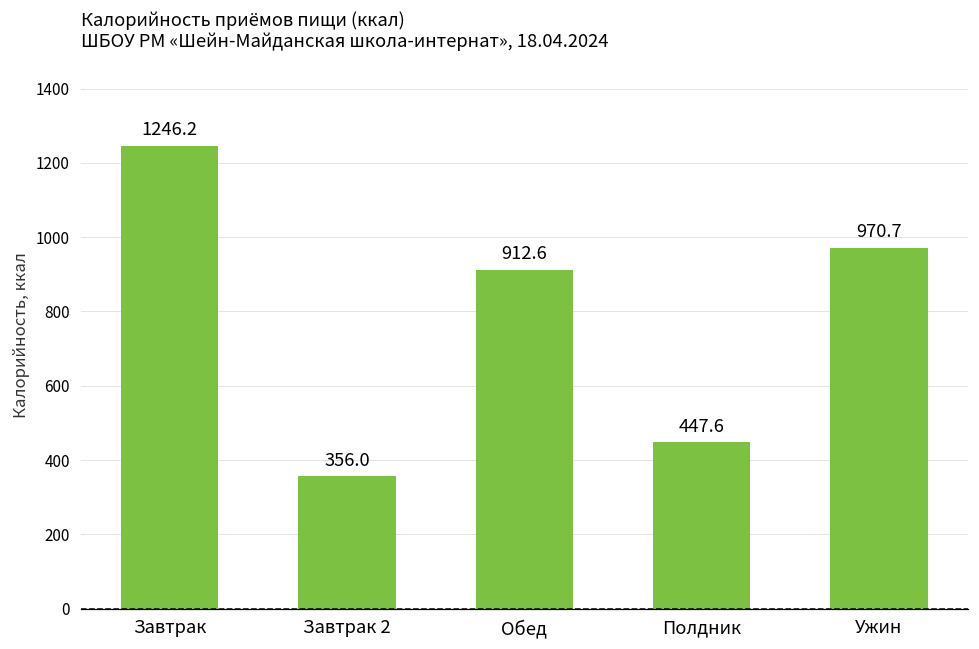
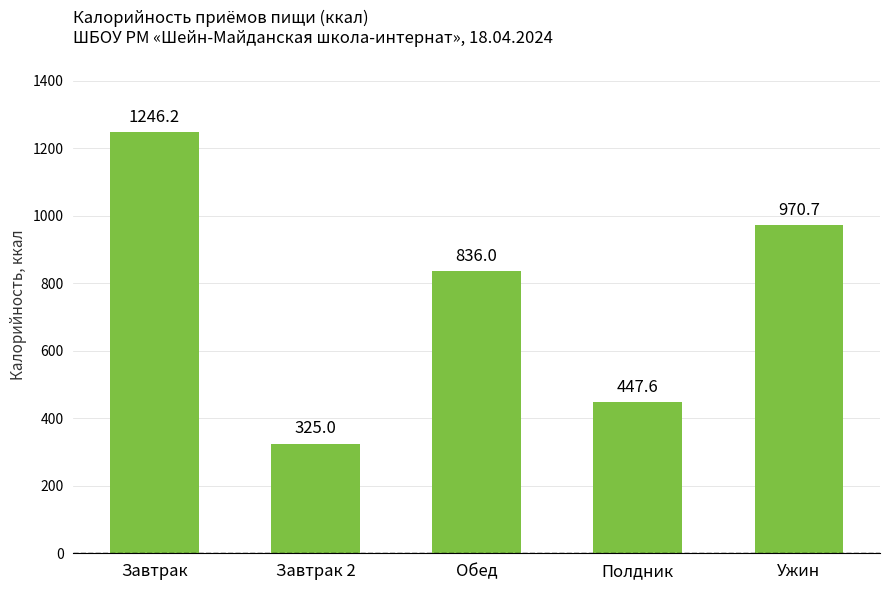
  {
    "Завтрак": 1246.2,
-   "Завтрак 2": 356.0,
-   "Обед": 912.6,
+   "Завтрак 2": 325.0,
+   "Обед": 836.0,
    "Полдник": 447.6,
    "Ужин": 970.7
  }
